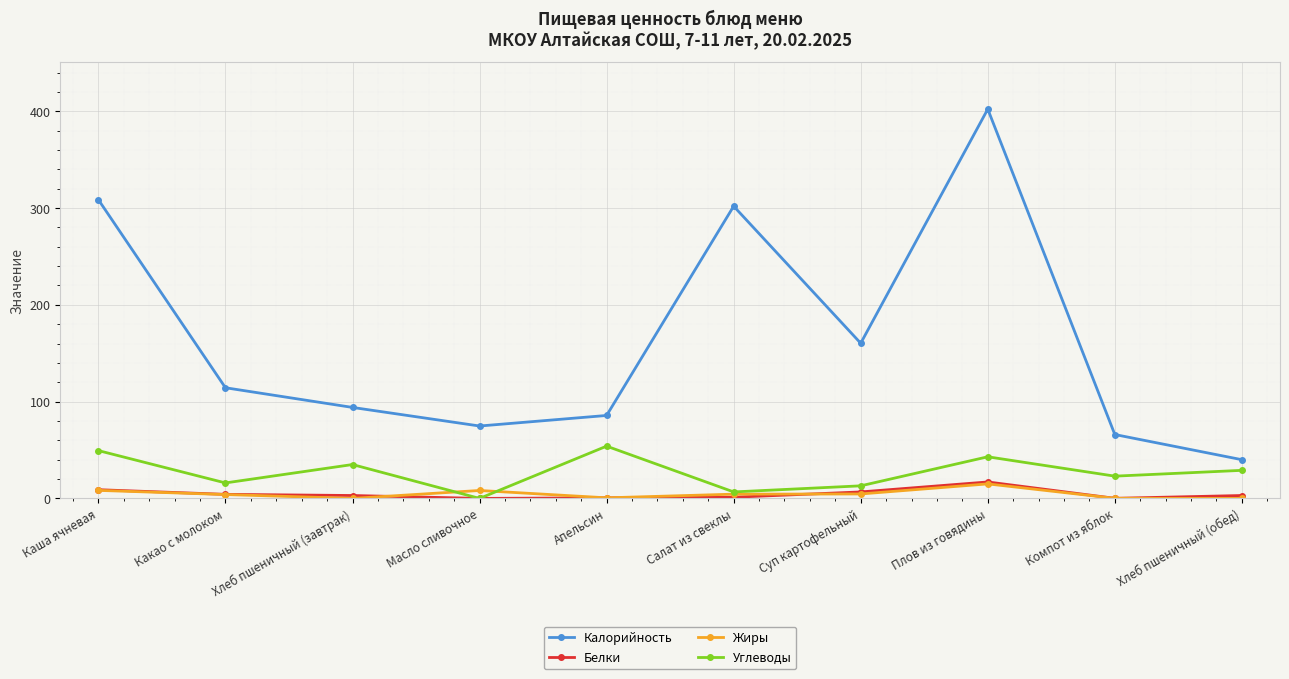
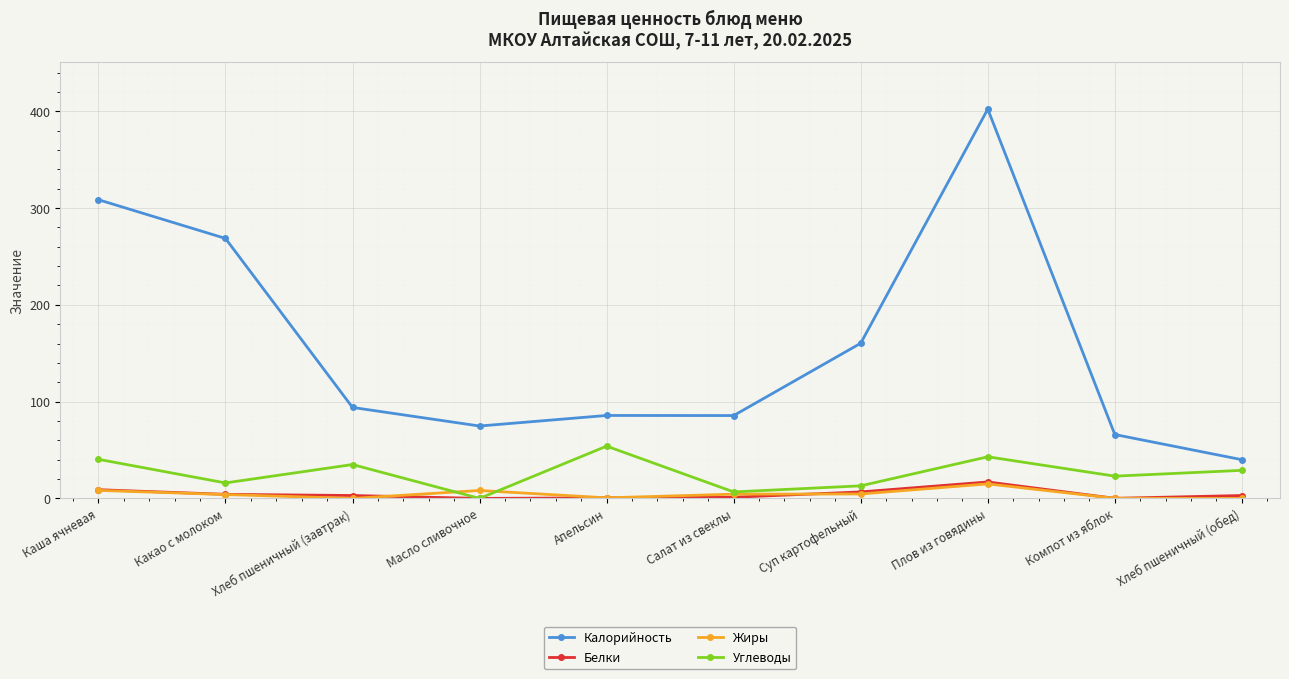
  {
    "Калорийность": {
      "Каша ячневая": 310,
-     "Какао с молоком": 110,
+     "Какао с молоком": 270,
      "Хлеб пшеничный (завтрак)": 90,
      "Масло сливочное": 70,
      "Апельсин": 90,
-     "Салат из свеклы": 300,
+     "Салат из свеклы": 90,
      "Суп картофельный": 160,
      "Плов из говядины": 400,
      "Компот из яблок": 70,
      "Хлеб пшеничный (обед)": 40
    },
    "Белки": {
      "Хлеб пшеничный (завтрак)": 0,
      "Салат из свеклы": 0,
      "Хлеб пшеничный (обед)": 0
    },
    "Жиры": {
      "Хлеб пшеничный (завтрак)": 0,
      "Масло сливочное": 10,
      "Хлеб пшеничный (обед)": 0
    },
    "Углеводы": {
-     "Каша ячневая": 50,
+     "Каша ячневая": 40,
      "Какао с молоком": 20,
      "Хлеб пшеничный (завтрак)": 40,
      "Апельсин": 50,
      "Суп картофельный": 10,
      "Плов из говядины": 40,
      "Компот из яблок": 20,
      "Хлеб пшеничный (обед)": 30
    }
  }
